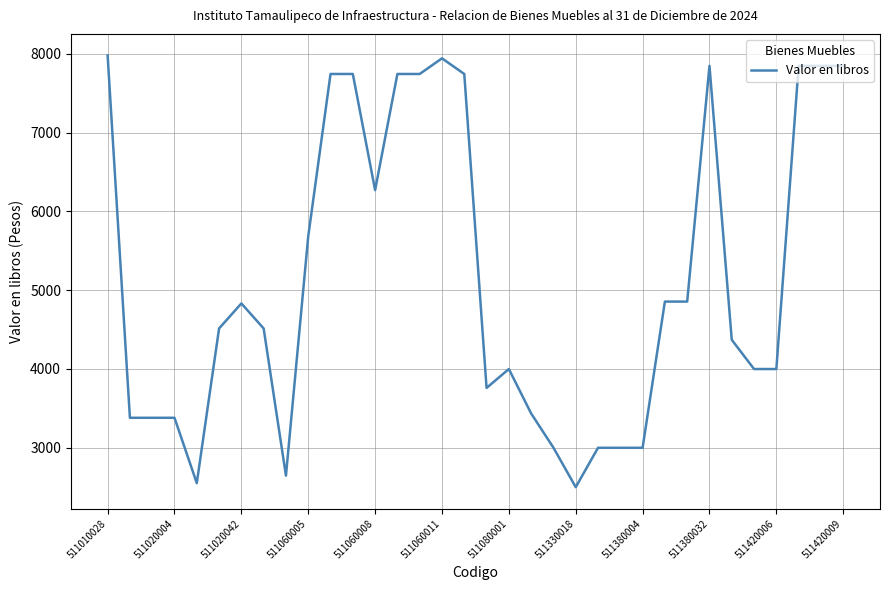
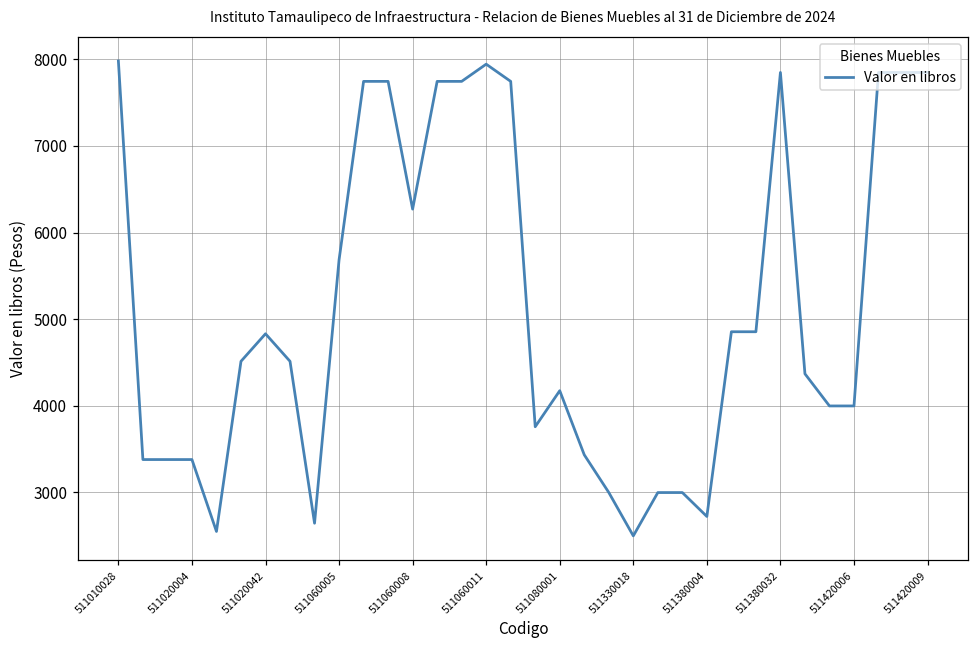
  {
    "511010028": 8000,
    "511020004": 3400,
    "511020042": 4800,
    "511060005": 5700,
    "511060008": 6300,
    "511060011": 7900,
-   "511080001": 4000,
+   "511080001": 4200,
    "511330018": 2500,
-   "511380004": 3000,
+   "511380004": 2700,
    "511380032": 7800,
    "511420006": 4000
  }
